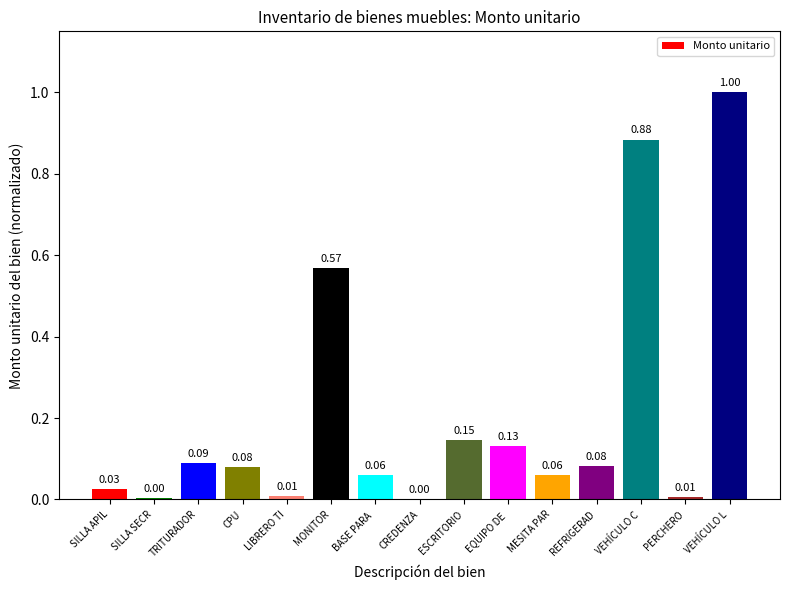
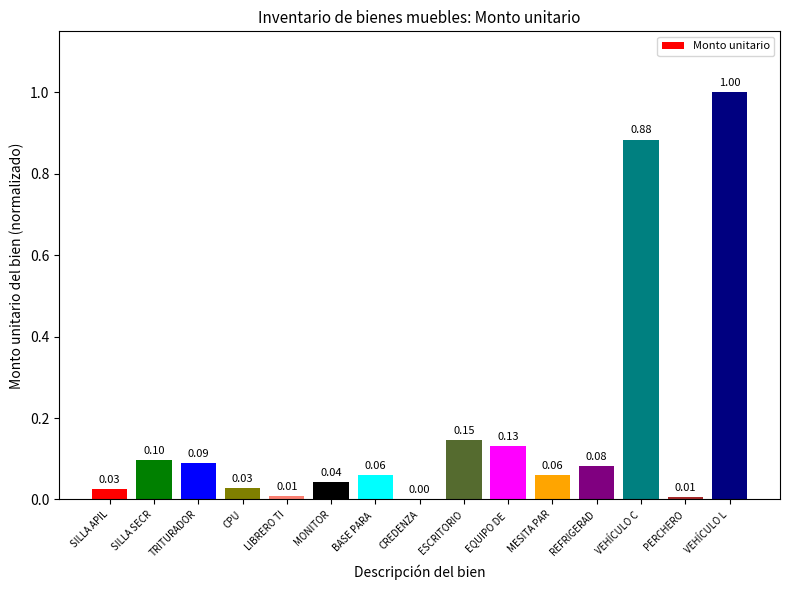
  {
    "SILLA APIL": 0.03,
-   "SILLA SECR": 0.00,
+   "SILLA SECR": 0.10,
    "TRITURADOR": 0.09,
-   "CPU": 0.08,
+   "CPU": 0.03,
    "LIBRERO TI": 0.01,
-   "MONITOR": 0.57,
+   "MONITOR": 0.04,
    "BASE PARA": 0.06,
    "CREDENZA": 0.00,
    "ESCRITORIO": 0.15,
    "EQUIPO DE": 0.13,
    "MESITA PAR": 0.06,
    "REFRIGERAD": 0.08,
    "VEHÍCULO C": 0.88,
    "PERCHERO": 0.01,
    "VEHÍCULO L": 1.00
  }
